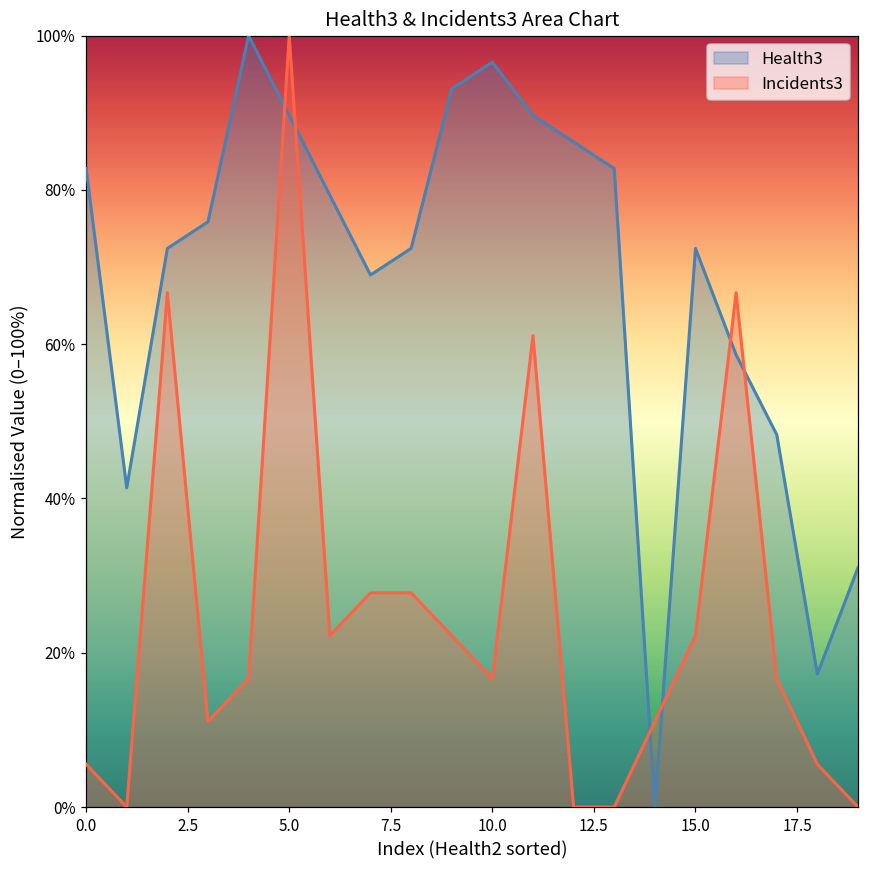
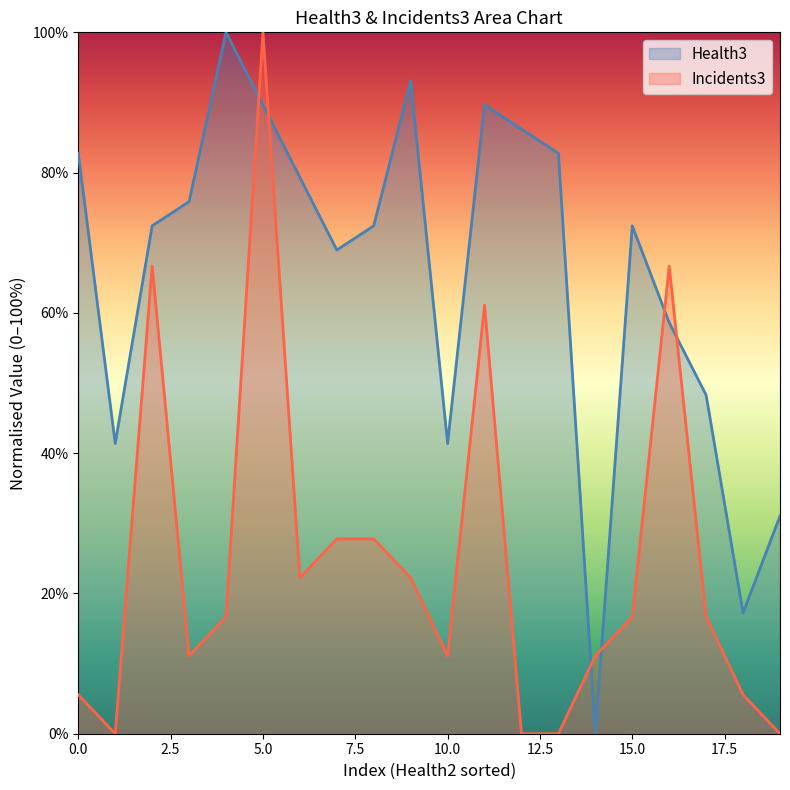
  {
    "Health3": {
      "0.0": "83%",
      "5.0": "90%",
-     "10.0": "97%",
+     "10.0": "41%",
      "15.0": "72%"
    },
    "Incidents3": {
      "0.0": "6%",
      "5.0": "100%",
-     "10.0": "17%",
-     "15.0": "22%"
+     "10.0": "11%",
+     "15.0": "17%"
    }
  }
